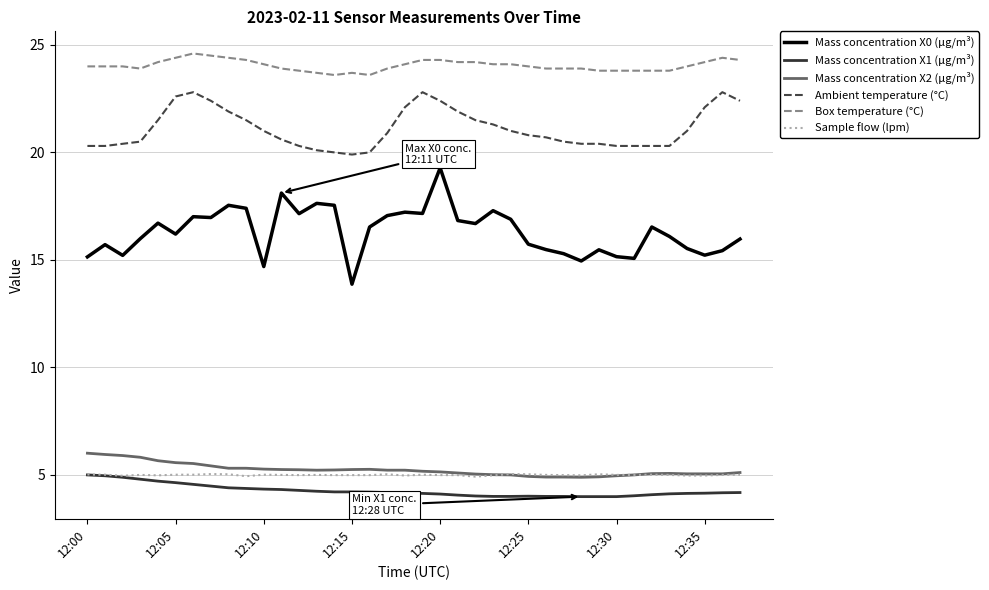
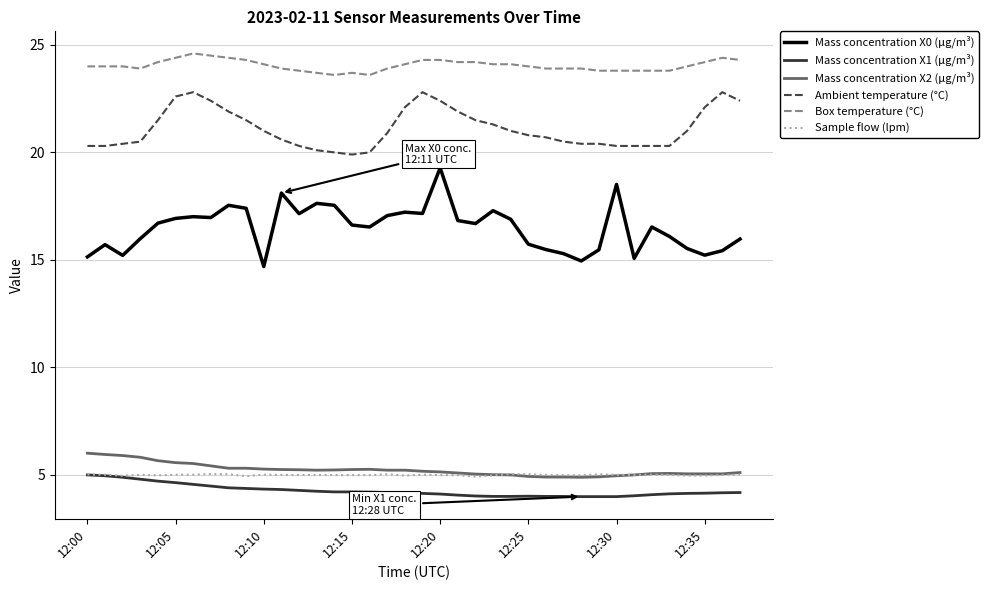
  {
    "Mass concentration X0 (μg/m³)": {
      "12:00": 15.1,
-     "12:05": 16.2,
+     "12:05": 16.9,
      "12:10": 14.7,
-     "12:15": 13.9,
+     "12:15": 16.6,
      "12:25": 15.7,
-     "12:30": 15.2,
+     "12:30": 18.5,
      "12:35": 15.2
    }
  }
